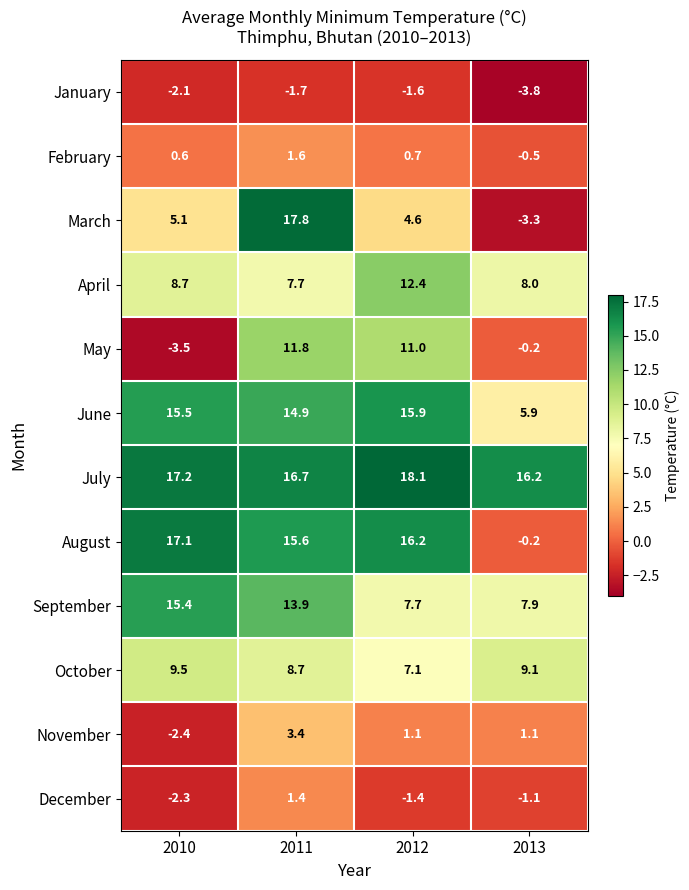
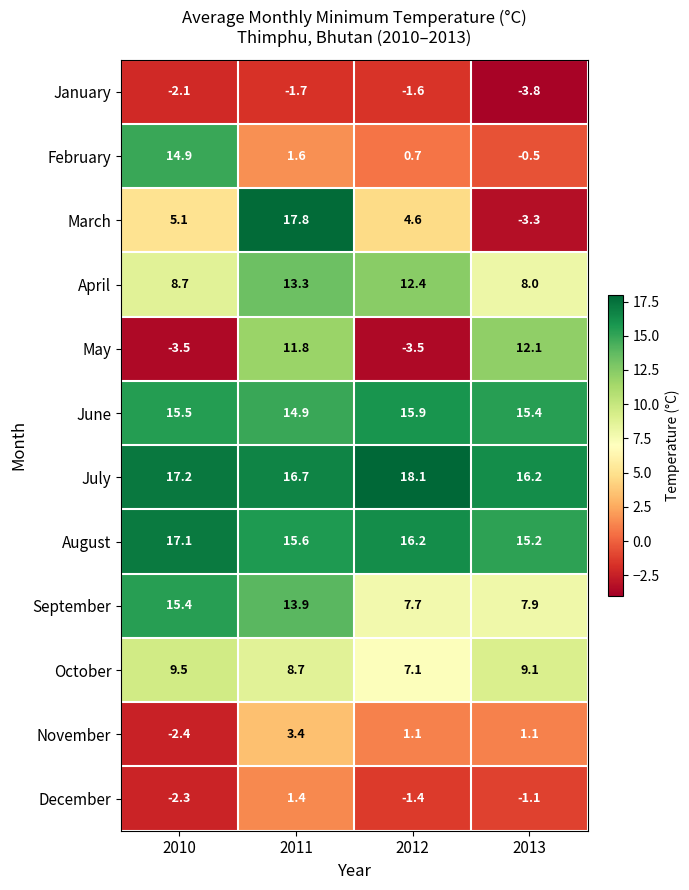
  {
    "January": {
      "2010": -2.1,
      "2011": -1.7,
      "2012": -1.6,
      "2013": -3.8
    },
    "February": {
-     "2010": 0.6,
+     "2010": 14.9,
      "2011": 1.6,
      "2012": 0.7,
      "2013": -0.5
    },
    "March": {
      "2010": 5.1,
      "2011": 17.8,
      "2012": 4.6,
      "2013": -3.3
    },
    "April": {
      "2010": 8.7,
-     "2011": 7.7,
+     "2011": 13.3,
      "2012": 12.4,
      "2013": 8.0
    },
    "May": {
      "2010": -3.5,
      "2011": 11.8,
-     "2012": 11.0,
-     "2013": -0.2
+     "2012": -3.5,
+     "2013": 12.1
    },
    "June": {
      "2010": 15.5,
      "2011": 14.9,
      "2012": 15.9,
-     "2013": 5.9
+     "2013": 15.4
    },
    "July": {
      "2010": 17.2,
      "2011": 16.7,
      "2012": 18.1,
      "2013": 16.2
    },
    "August": {
      "2010": 17.1,
      "2011": 15.6,
      "2012": 16.2,
-     "2013": -0.2
+     "2013": 15.2
    },
    "September": {
      "2010": 15.4,
      "2011": 13.9,
      "2012": 7.7,
      "2013": 7.9
    },
    "October": {
      "2010": 9.5,
      "2011": 8.7,
      "2012": 7.1,
      "2013": 9.1
    },
    "November": {
      "2010": -2.4,
      "2011": 3.4,
      "2012": 1.1,
      "2013": 1.1
    },
    "December": {
      "2010": -2.3,
      "2011": 1.4,
      "2012": -1.4,
      "2013": -1.1
    }
  }
